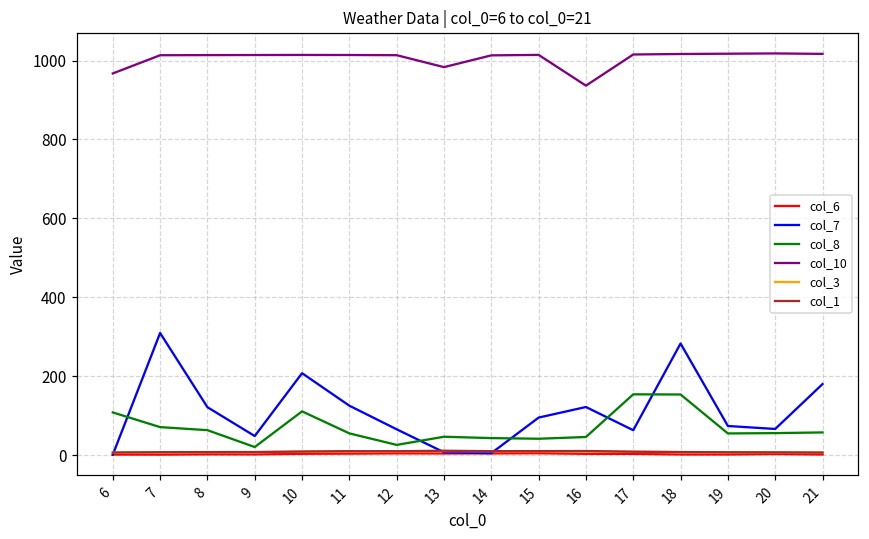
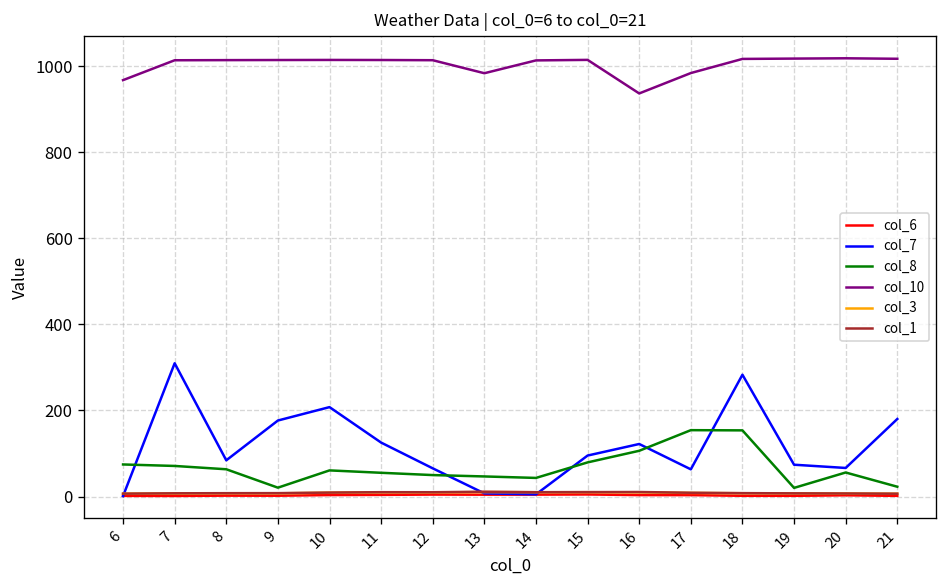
  {
    "col_7": {
      "7": 310,
-     "8": 120,
-     "9": 50,
+     "8": 80,
+     "9": 180,
      "10": 210,
      "11": 130,
      "12": 70,
      "15": 100,
      "16": 120,
      "17": 60,
      "18": 280,
      "19": 70,
      "20": 70,
      "21": 180
    },
    "col_8": {
-     "6": 110,
+     "6": 70,
      "7": 70,
      "8": 60,
      "9": 20,
-     "10": 110,
+     "10": 60,
      "11": 60,
-     "12": 30,
+     "12": 50,
      "13": 50,
      "14": 40,
-     "15": 40,
-     "16": 50,
+     "15": 80,
+     "16": 110,
      "17": 150,
      "18": 150,
-     "19": 60,
+     "19": 20,
      "20": 60,
-     "21": 60
+     "21": 20
    },
    "col_10": {
      "6": 970,
      "7": 1010,
      "8": 1010,
      "9": 1010,
      "10": 1010,
      "11": 1010,
      "12": 1010,
      "13": 980,
      "14": 1010,
      "15": 1010,
      "16": 940,
-     "17": 1020,
+     "17": 980,
      "18": 1020,
      "19": 1020,
      "20": 1020,
      "21": 1020
    }
  }
